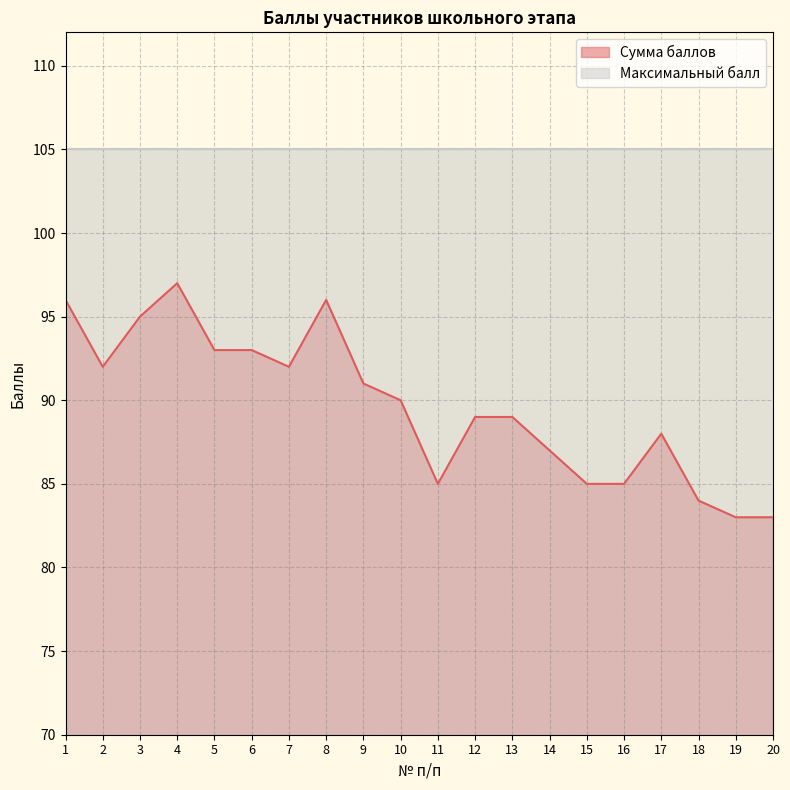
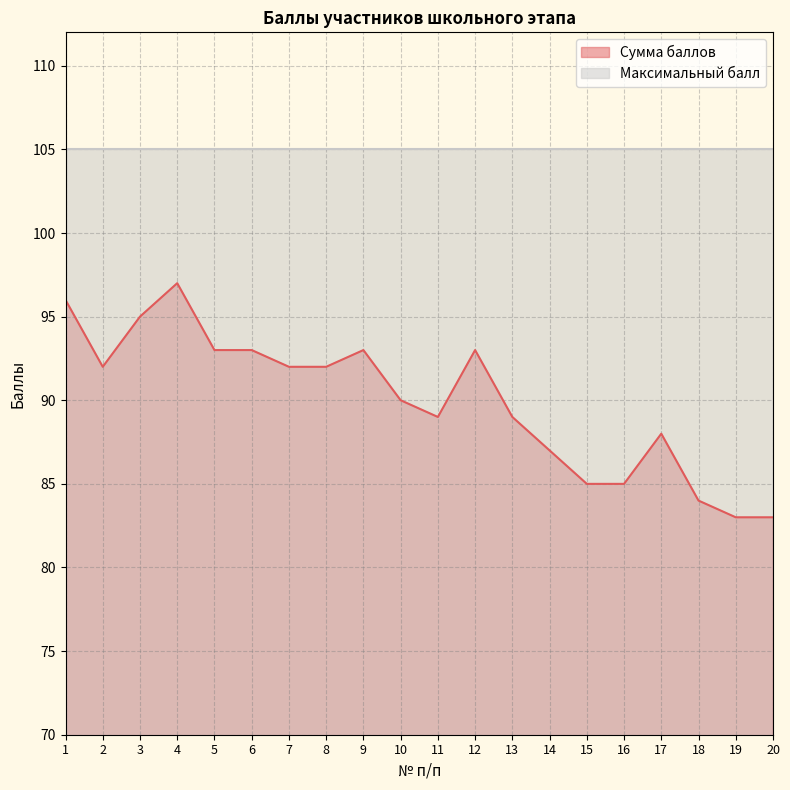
  {
    "Сумма баллов": {
      "1": 96,
      "2": 92,
      "3": 95,
      "4": 97,
      "5": 93,
      "6": 93,
      "7": 92,
-     "8": 96,
-     "9": 91,
+     "8": 92,
+     "9": 93,
      "10": 90,
-     "11": 85,
-     "12": 89,
+     "11": 89,
+     "12": 93,
      "13": 89,
      "14": 87,
      "15": 85,
      "16": 85,
      "17": 88,
      "18": 84,
      "19": 83,
      "20": 83
    },
    "Максимальный балл": {
      "1": 105,
      "2": 105,
      "3": 105,
      "4": 105,
      "5": 105,
      "6": 105,
      "7": 105,
      "8": 105,
      "9": 105,
      "10": 105,
      "11": 105,
      "12": 105,
      "13": 105,
      "14": 105,
      "15": 105,
      "16": 105,
      "17": 105,
      "18": 105,
      "19": 105,
      "20": 105
    }
  }
